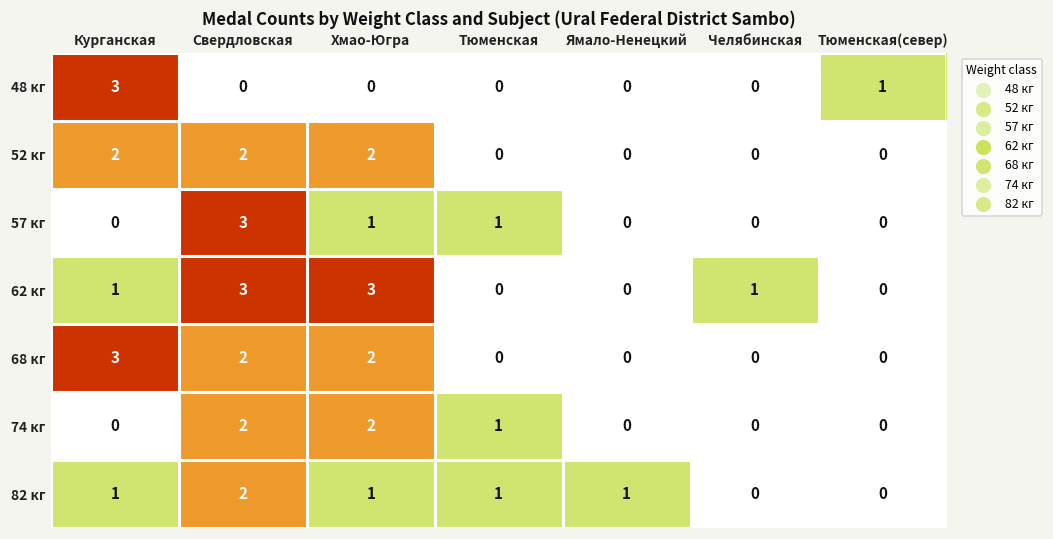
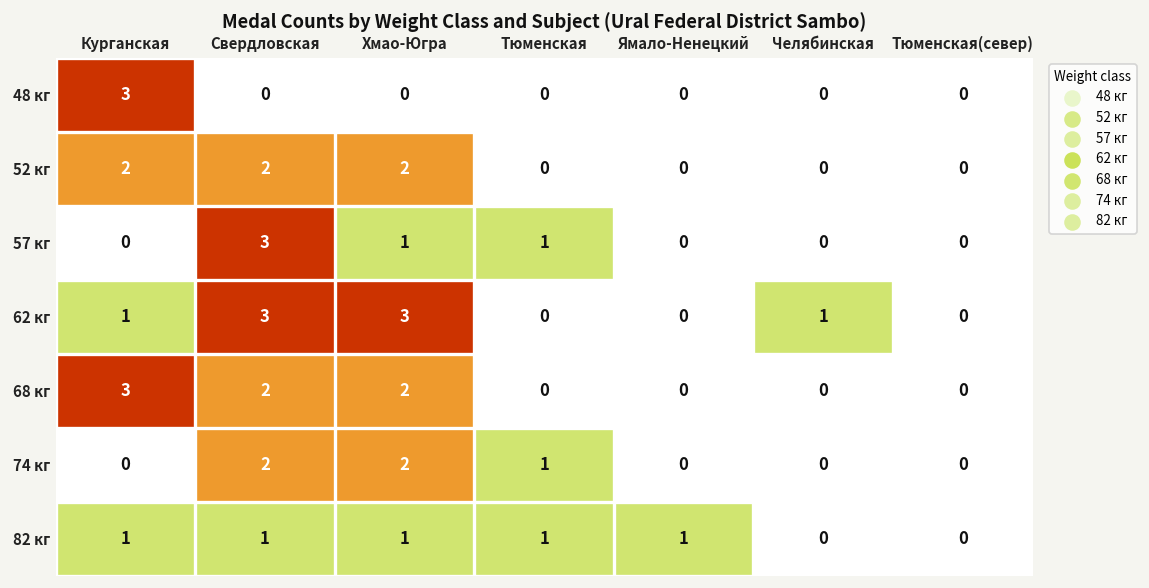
  {
    "48 кг": {
      "Курганская": 3,
      "Свердловская": 0,
      "Хмао-Югра": 0,
      "Тюменская": 0,
      "Ямало-Ненецкий": 0,
      "Челябинская": 0,
-     "Тюменская(север)": 1
+     "Тюменская(север)": 0
    },
    "52 кг": {
      "Курганская": 2,
      "Свердловская": 2,
      "Хмао-Югра": 2,
      "Тюменская": 0,
      "Ямало-Ненецкий": 0,
      "Челябинская": 0,
      "Тюменская(север)": 0
    },
    "57 кг": {
      "Курганская": 0,
      "Свердловская": 3,
      "Хмао-Югра": 1,
      "Тюменская": 1,
      "Ямало-Ненецкий": 0,
      "Челябинская": 0,
      "Тюменская(север)": 0
    },
    "62 кг": {
      "Курганская": 1,
      "Свердловская": 3,
      "Хмао-Югра": 3,
      "Тюменская": 0,
      "Ямало-Ненецкий": 0,
      "Челябинская": 1,
      "Тюменская(север)": 0
    },
    "68 кг": {
      "Курганская": 3,
      "Свердловская": 2,
      "Хмао-Югра": 2,
      "Тюменская": 0,
      "Ямало-Ненецкий": 0,
      "Челябинская": 0,
      "Тюменская(север)": 0
    },
    "74 кг": {
      "Курганская": 0,
      "Свердловская": 2,
      "Хмао-Югра": 2,
      "Тюменская": 1,
      "Ямало-Ненецкий": 0,
      "Челябинская": 0,
      "Тюменская(север)": 0
    },
    "82 кг": {
      "Курганская": 1,
-     "Свердловская": 2,
+     "Свердловская": 1,
      "Хмао-Югра": 1,
      "Тюменская": 1,
      "Ямало-Ненецкий": 1,
      "Челябинская": 0,
      "Тюменская(север)": 0
    }
  }
